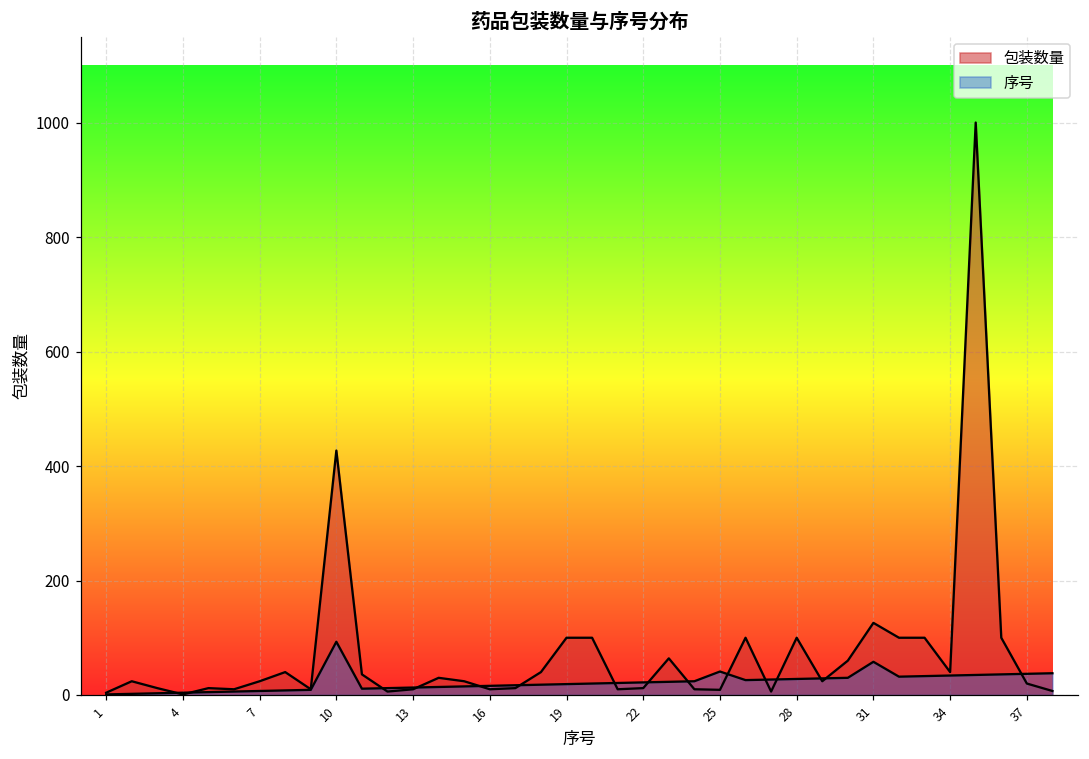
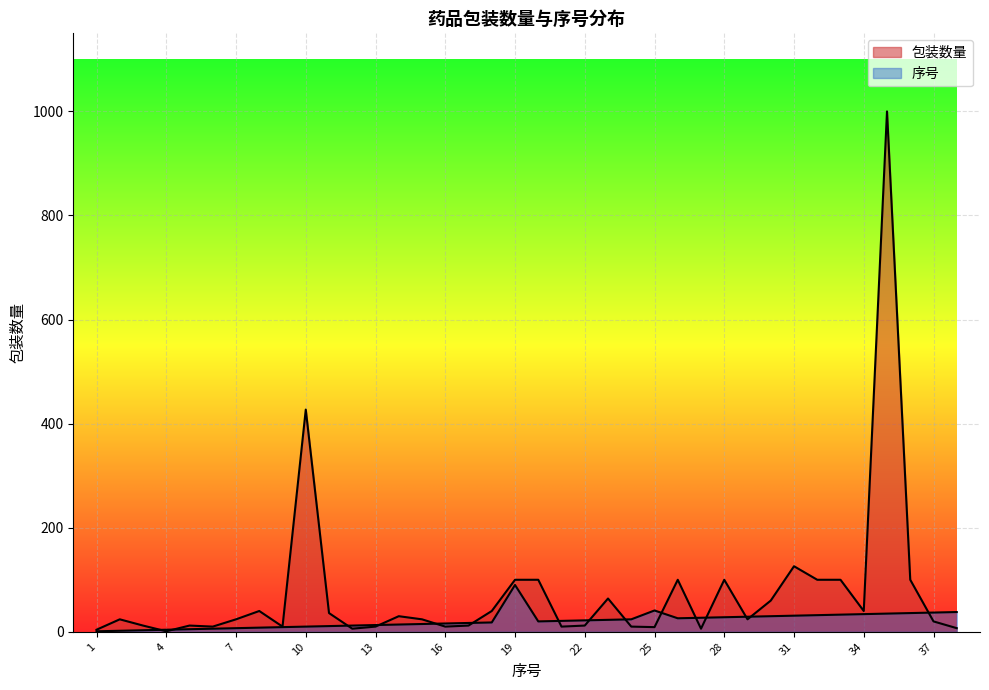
  {
    "包装数量": {
      "7": 20,
      "10": 430,
      "16": 10,
      "19": 100,
      "22": 10,
      "25": 10,
      "28": 100,
      "31": 130,
      "34": 40,
      "37": 20
    },
    "序号": {
      "7": 10,
-     "10": 90,
+     "10": 10,
      "16": 20,
-     "19": 20,
+     "19": 90,
      "22": 20,
      "25": 40,
      "28": 30,
-     "31": 60,
+     "31": 30,
      "34": 30,
      "37": 40
    }
  }
